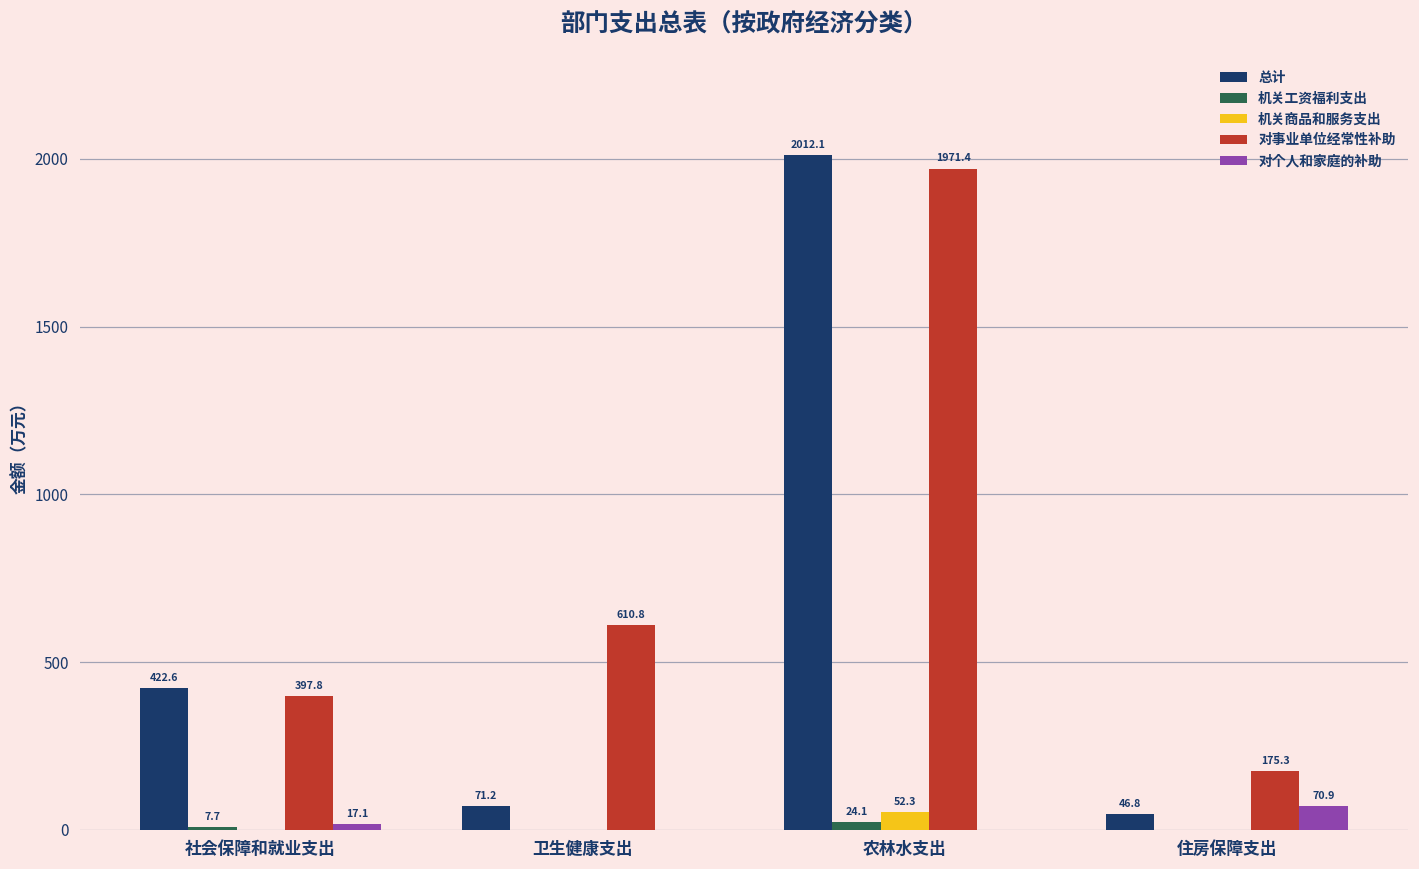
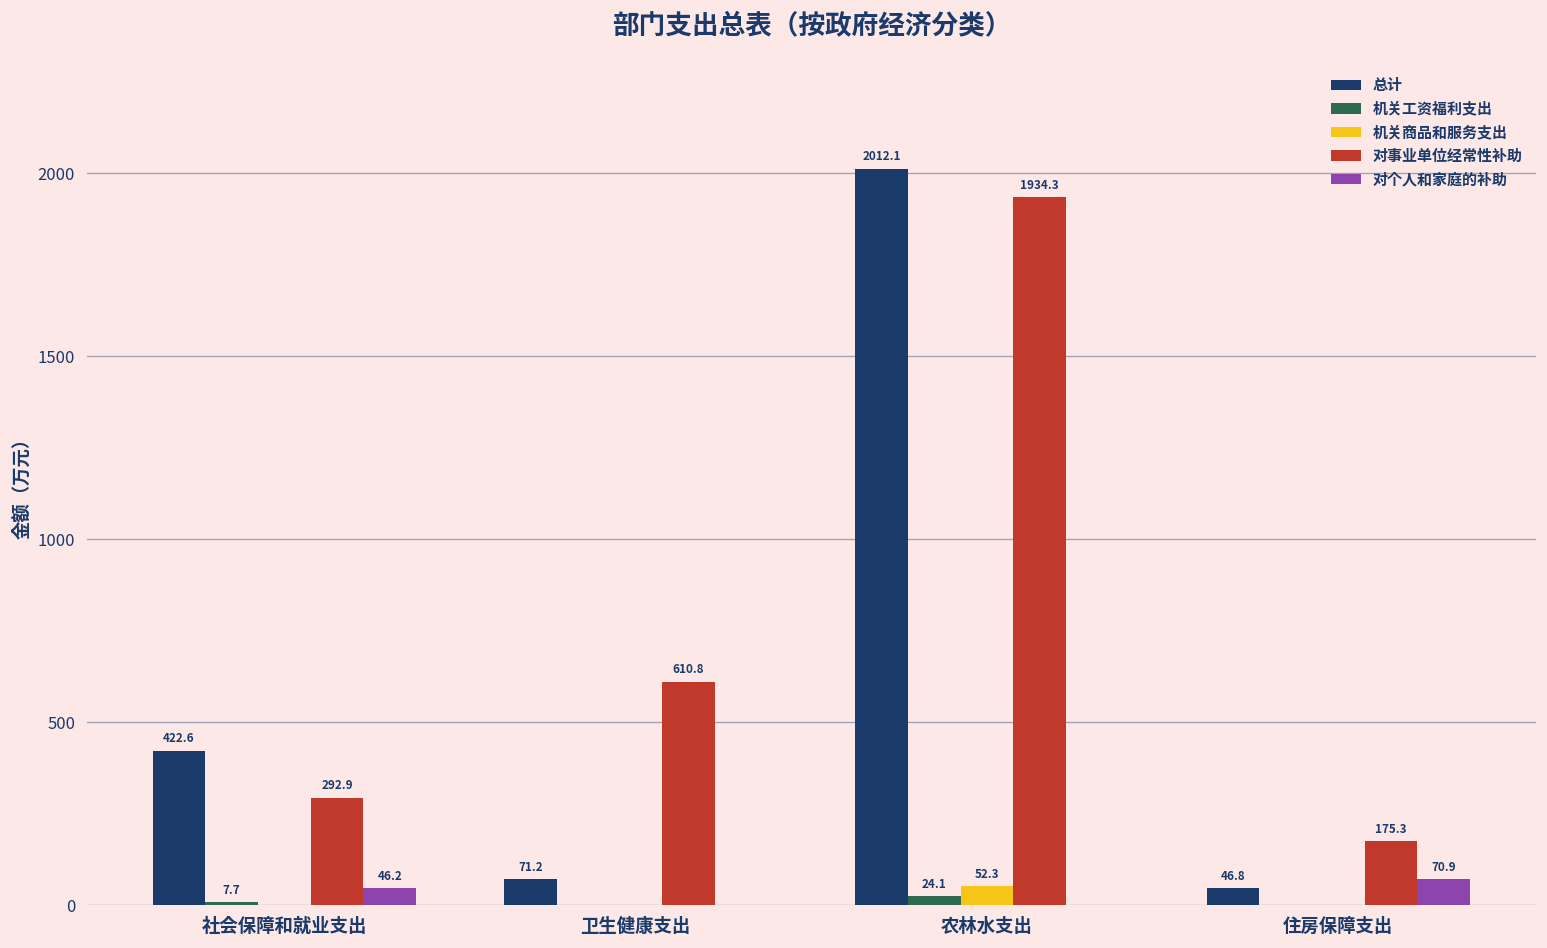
  {
    "机关商品和服务支出": {
      "农林水支出": 52.3
    },
    "对事业单位经常性补助": {
-     "社会保障和就业支出": 397.8,
+     "社会保障和就业支出": 292.9,
      "卫生健康支出": 610.8,
-     "农林水支出": 1971.4,
+     "农林水支出": 1934.3,
      "住房保障支出": 175.3
    },
    "对个人和家庭的补助": {
-     "社会保障和就业支出": 17.1,
+     "社会保障和就业支出": 46.2,
      "住房保障支出": 70.9
    }
  }
